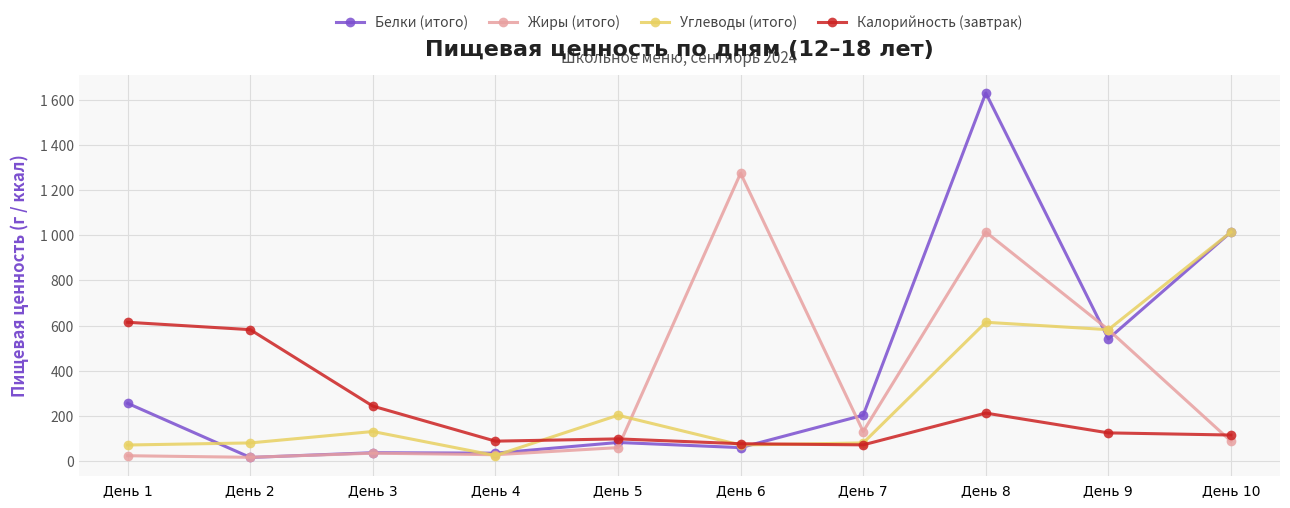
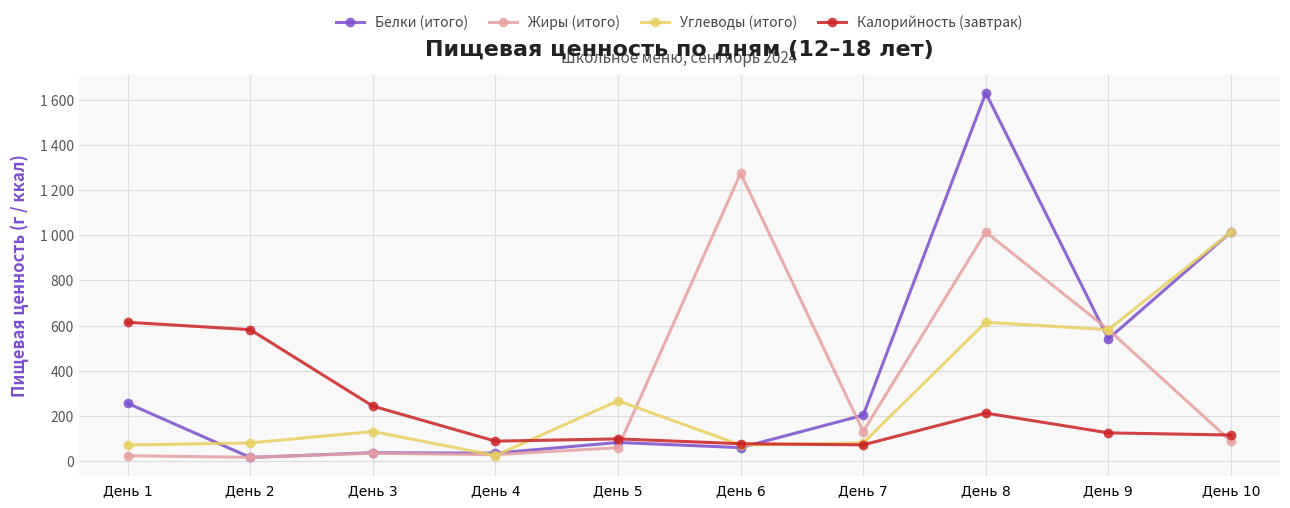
  {
    "Белки (итого)": {
      "День 1": 260,
      "День 5": 80,
      "День 6": 60,
      "День 7": 200,
      "День 8": 1630,
      "День 9": 540
    },
    "Жиры (итого)": {
      "День 1": 20,
      "День 5": 60,
      "День 6": 1270,
      "День 7": 130,
      "День 8": 1010,
      "День 10": 90
    },
    "Углеводы (итого)": {
      "День 1": 70,
      "День 2": 80,
      "День 3": 130,
-     "День 5": 200,
+     "День 5": 270,
      "День 8": 610
    },
    "Калорийность (завтрак)": {
      "День 1": 610,
      "День 2": 580,
      "День 3": 240,
      "День 4": 90,
      "День 5": 100,
      "День 8": 210,
      "День 9": 130,
      "День 10": 120
    }
  }
